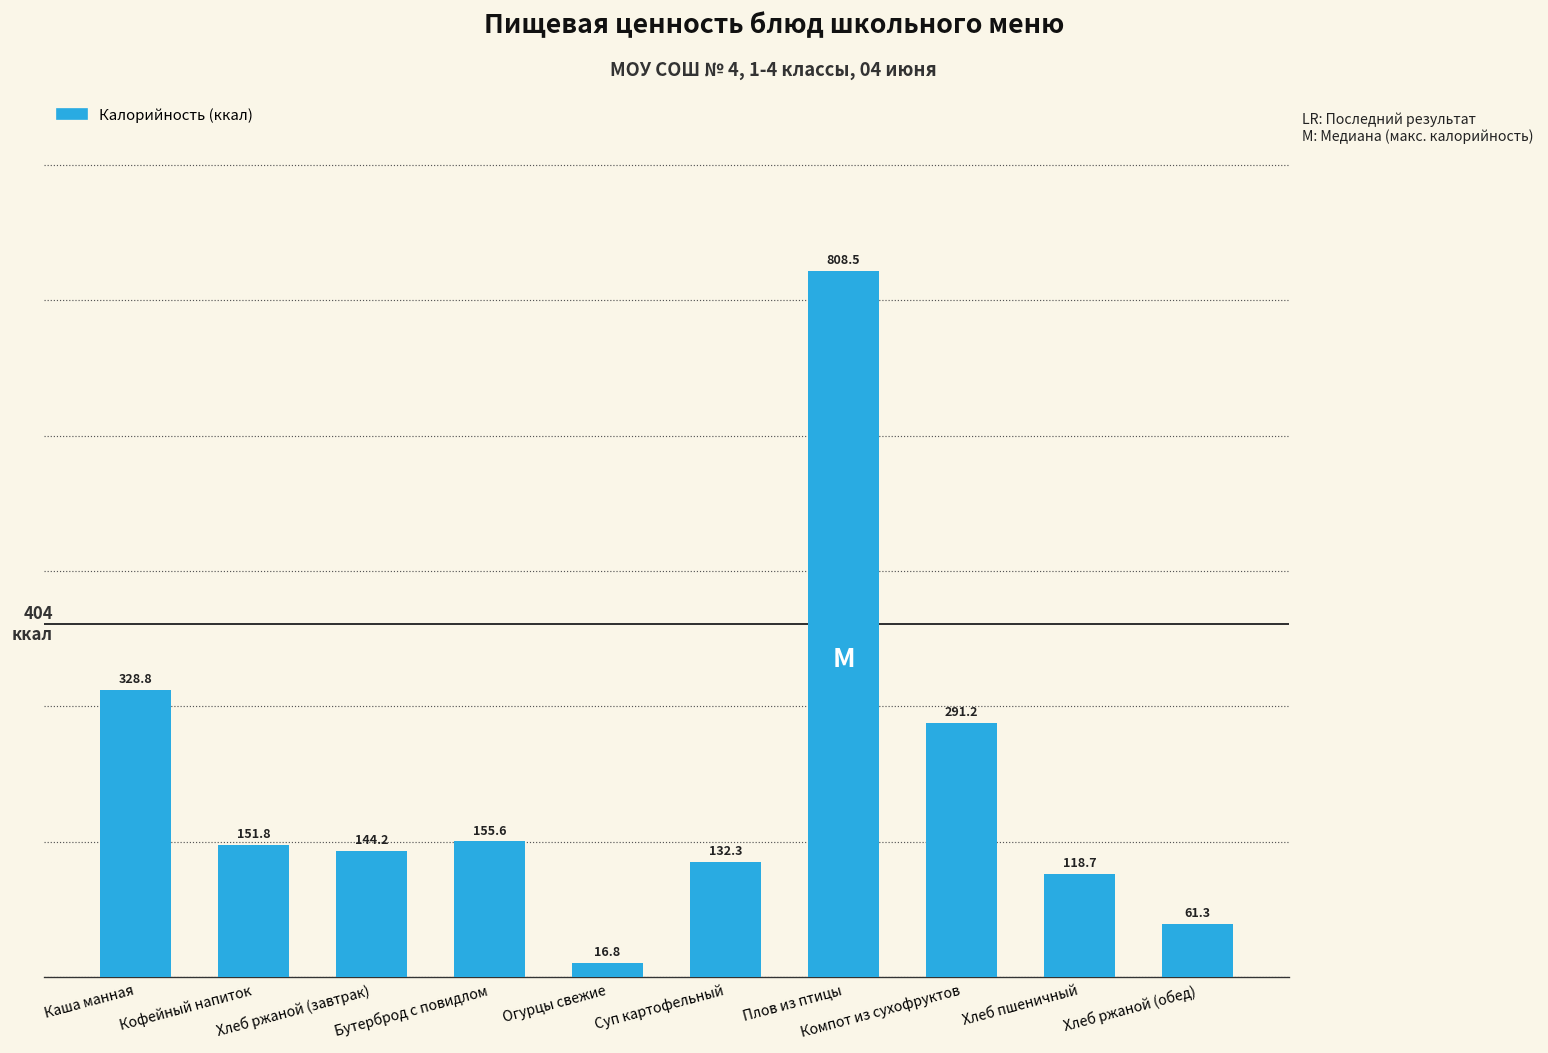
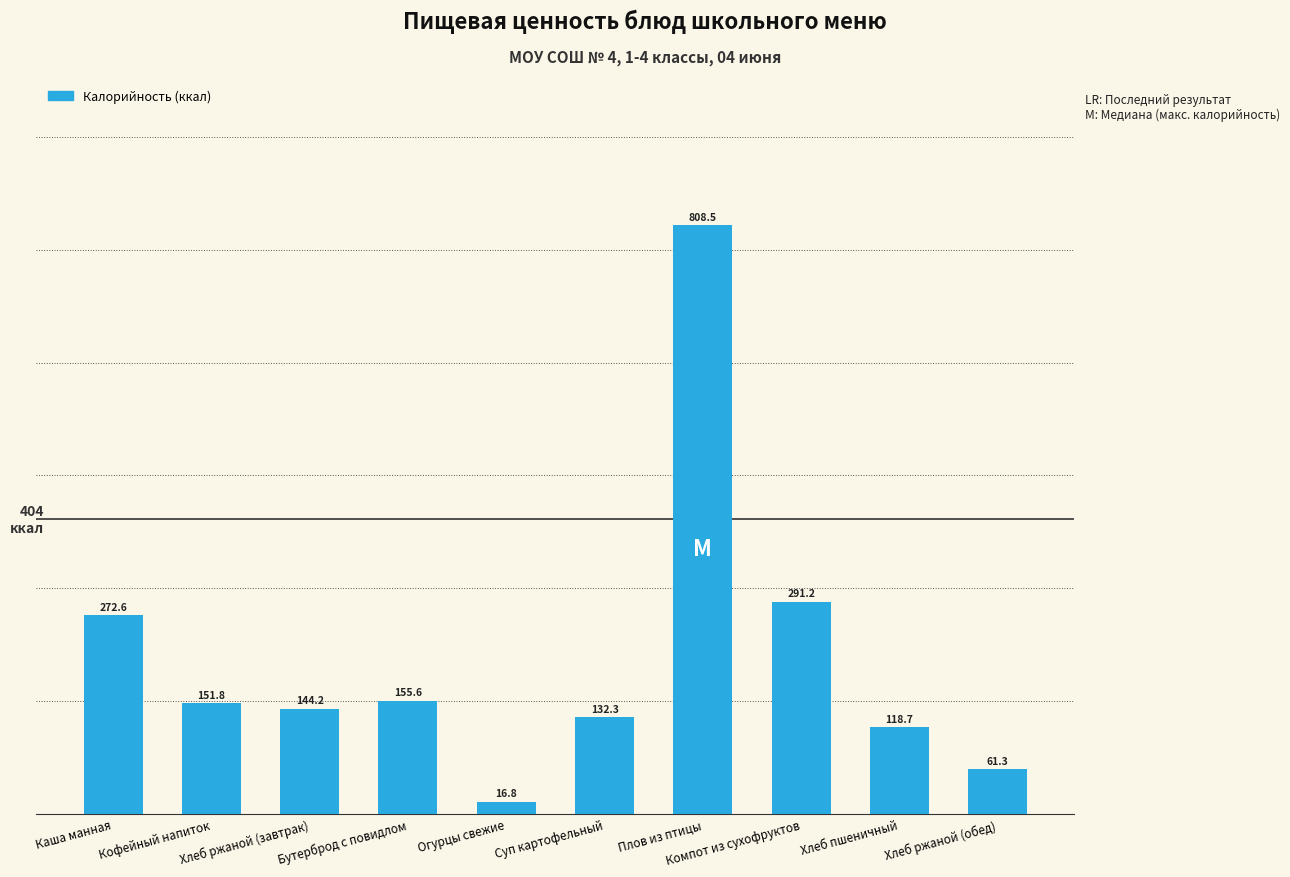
  {
-   "Каша манная": 328.8,
+   "Каша манная": 272.6,
    "Кофейный напиток": 151.8,
    "Хлеб ржаной (завтрак)": 144.2,
    "Бутерброд с повидлом": 155.6,
    "Огурцы свежие": 16.8,
    "Суп картофельный": 132.3,
    "Плов из птицы": 808.5,
    "Компот из сухофруктов": 291.2,
    "Хлеб пшеничный": 118.7,
    "Хлеб ржаной (обед)": 61.3
  }
